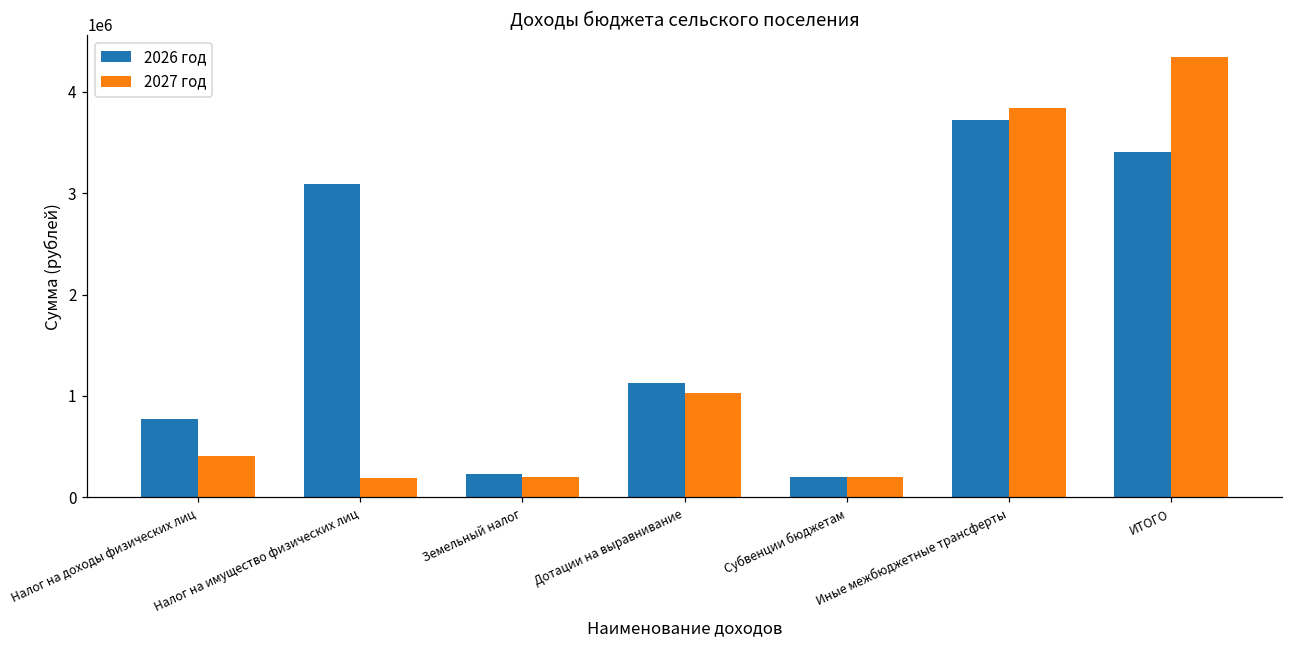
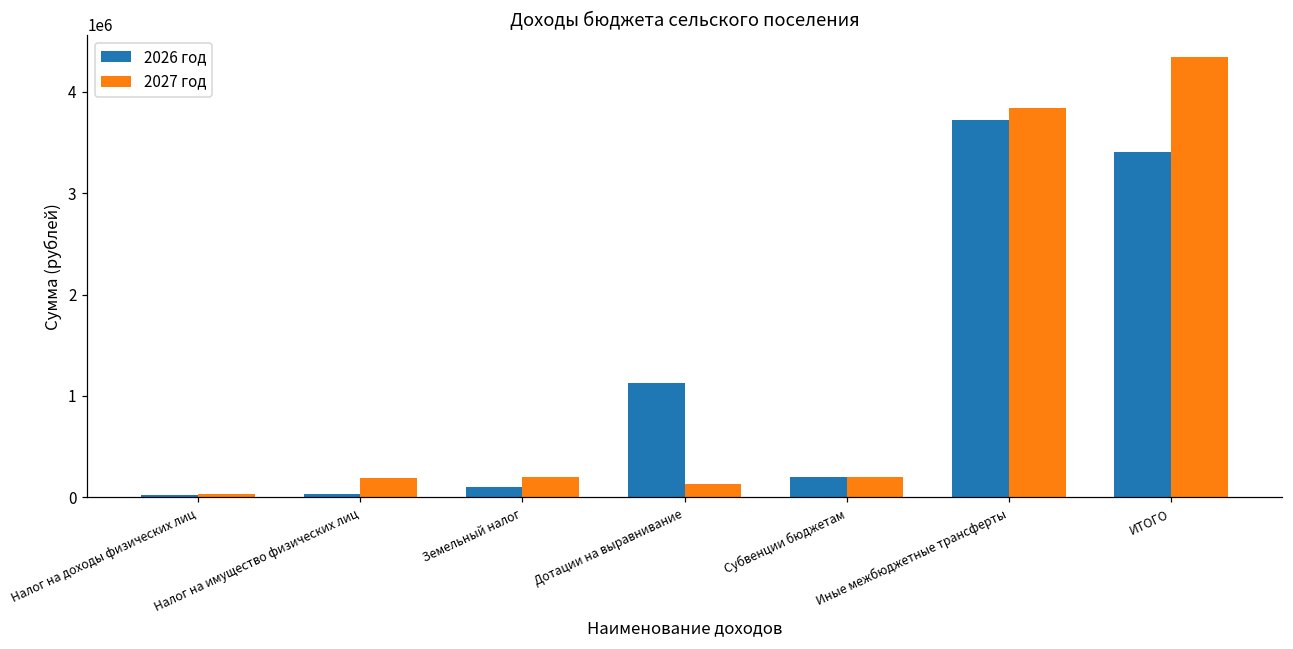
  {
    "2026 год": {
-     "Налог на доходы физических лиц": 800000,
-     "Налог на имущество физических лиц": 3100000,
-     "Земельный налог": 200000,
+     "Налог на доходы физических лиц": 0,
+     "Налог на имущество физических лиц": 0,
+     "Земельный налог": 100000,
      "Дотации на выравнивание": 1100000,
      "Субвенции бюджетам": 200000,
      "Иные межбюджетные трансферты": 3700000,
      "ИТОГО": 3400000
    },
    "2027 год": {
-     "Налог на доходы физических лиц": 400000,
+     "Налог на доходы физических лиц": 0,
      "Налог на имущество физических лиц": 200000,
      "Земельный налог": 200000,
-     "Дотации на выравнивание": 1000000,
+     "Дотации на выравнивание": 100000,
      "Субвенции бюджетам": 200000,
      "Иные межбюджетные трансферты": 3800000,
      "ИТОГО": 4300000
    }
  }
